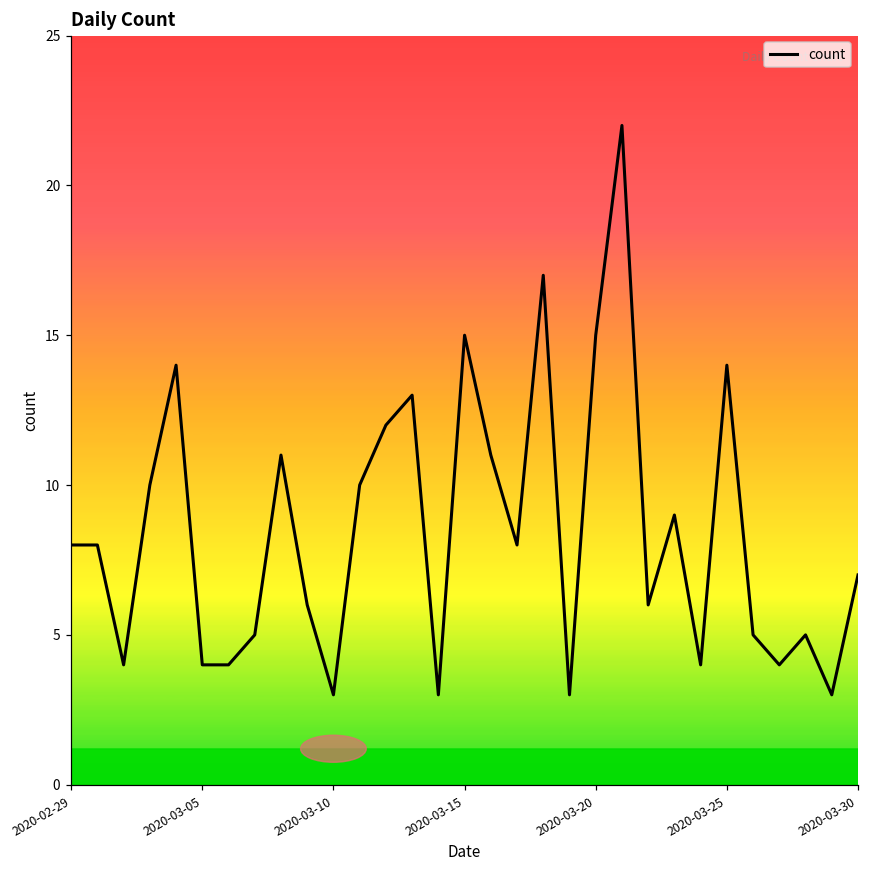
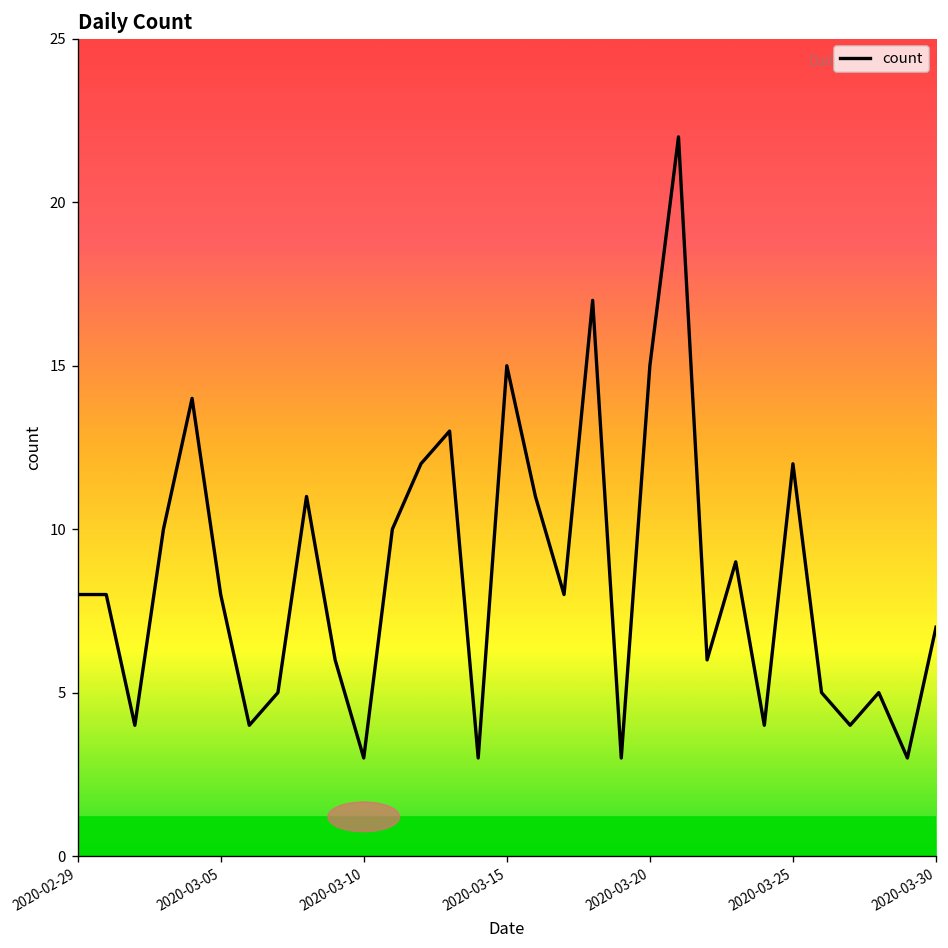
  {
    "2020-02-29": 8,
-   "2020-03-05": 4,
+   "2020-03-05": 8,
    "2020-03-10": 3,
    "2020-03-15": 15,
    "2020-03-20": 15,
-   "2020-03-25": 14,
+   "2020-03-25": 12,
    "2020-03-30": 7
  }
